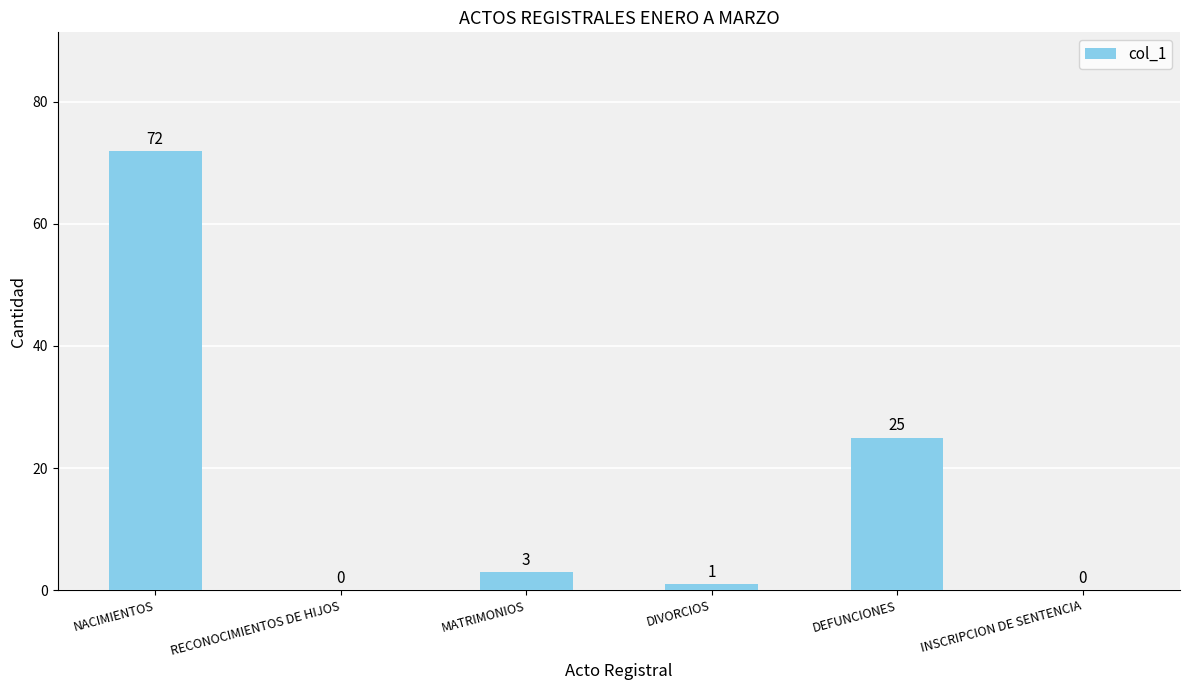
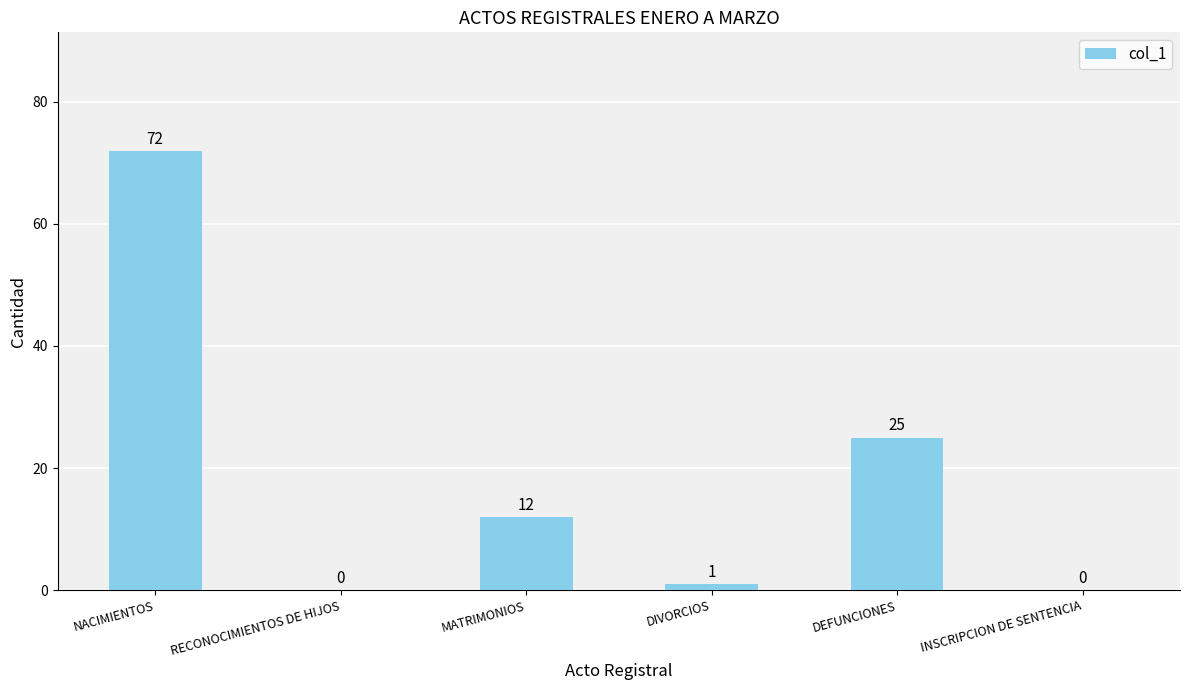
  {
    "NACIMIENTOS": 72,
    "RECONOCIMIENTOS DE HIJOS": 0,
-   "MATRIMONIOS": 3,
+   "MATRIMONIOS": 12,
    "DIVORCIOS": 1,
    "DEFUNCIONES": 25,
    "INSCRIPCION DE SENTENCIA": 0
  }
